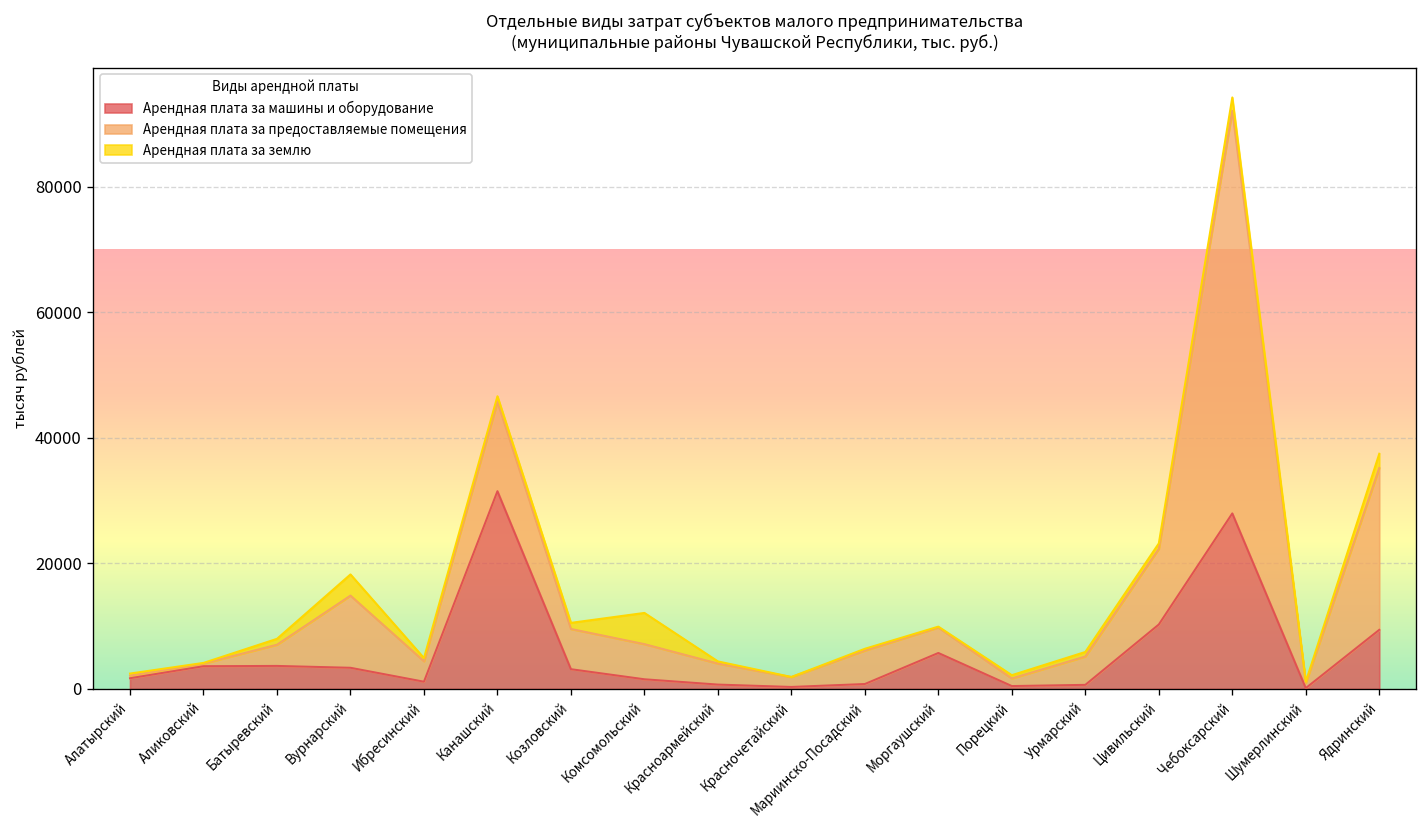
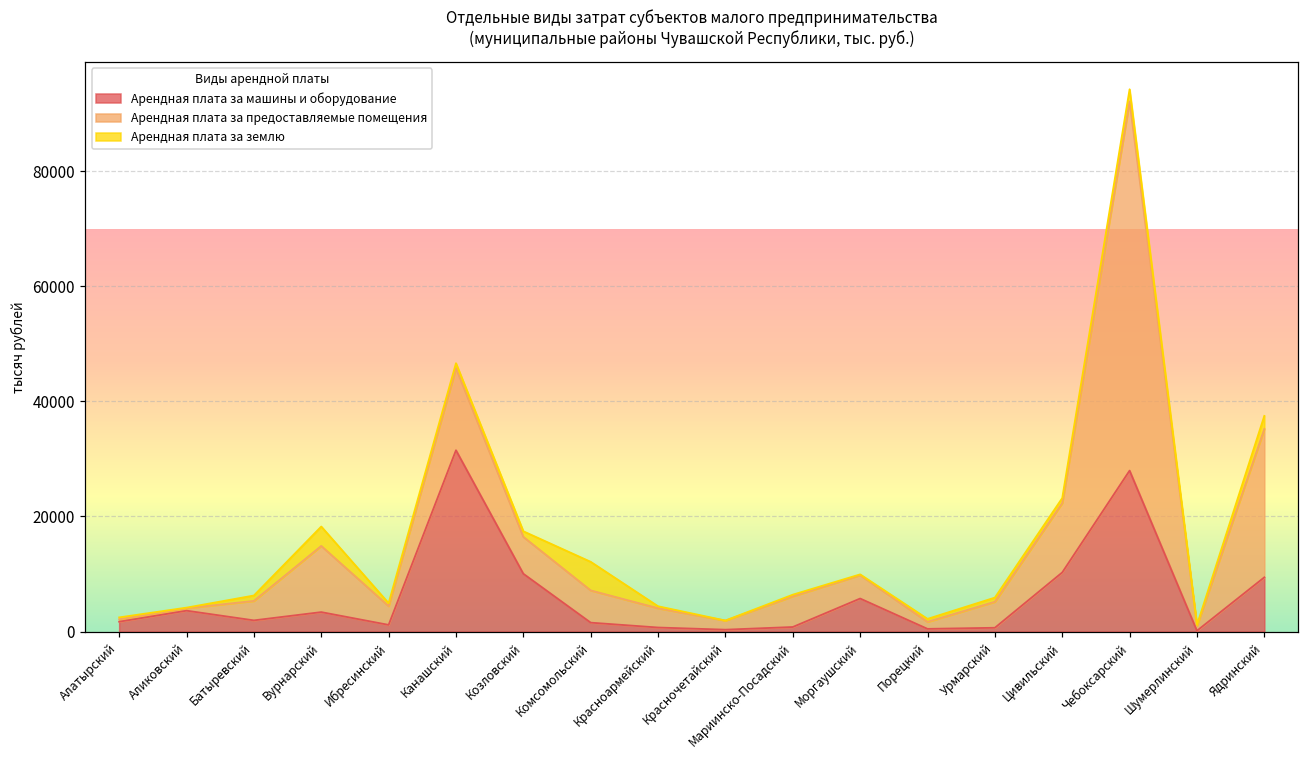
  {
    "Арендная плата за машины и оборудование": {
-     "Батыревский": 4000,
+     "Батыревский": 2000,
      "Вурнарский": 3000,
      "Ибресинский": 1000,
      "Канашский": 32000,
-     "Козловский": 3000,
+     "Козловский": 10000,
      "Комсомольский": 2000,
      "Красноармейский": 1000,
      "Красночетайский": 0,
      "Мариинско-Посадский": 1000,
      "Моргаушский": 6000,
      "Порецкий": 0,
      "Урмарский": 1000,
      "Цивильский": 10000,
      "Чебоксарский": 28000,
      "Шумерлинский": 0,
      "Ядринский": 9000
    },
    "Арендная плата за предоставляемые помещения": {
      "Батыревский": 3000,
      "Вурнарский": 11000,
      "Ибресинский": 3000,
      "Канашский": 14000,
      "Козловский": 6000,
      "Комсомольский": 6000,
      "Порецкий": 1000,
      "Урмарский": 5000,
      "Цивильский": 12000,
      "Чебоксарский": 64000,
      "Ядринский": 26000
    },
    "Арендная плата за землю": {
      "Батыревский": 1000,
      "Вурнарский": 3000,
      "Ибресинский": 1000,
      "Канашский": 1000,
      "Козловский": 1000,
      "Комсомольский": 5000,
      "Порецкий": 1000,
      "Урмарский": 1000,
      "Цивильский": 1000,
      "Чебоксарский": 2000,
      "Ядринский": 2000
    }
  }
